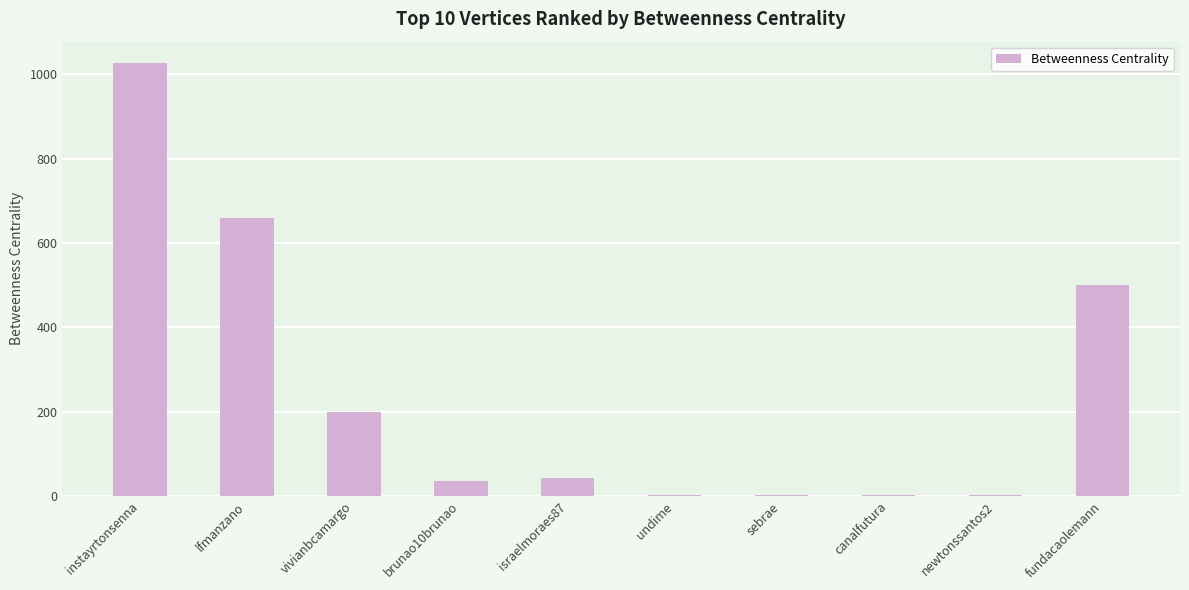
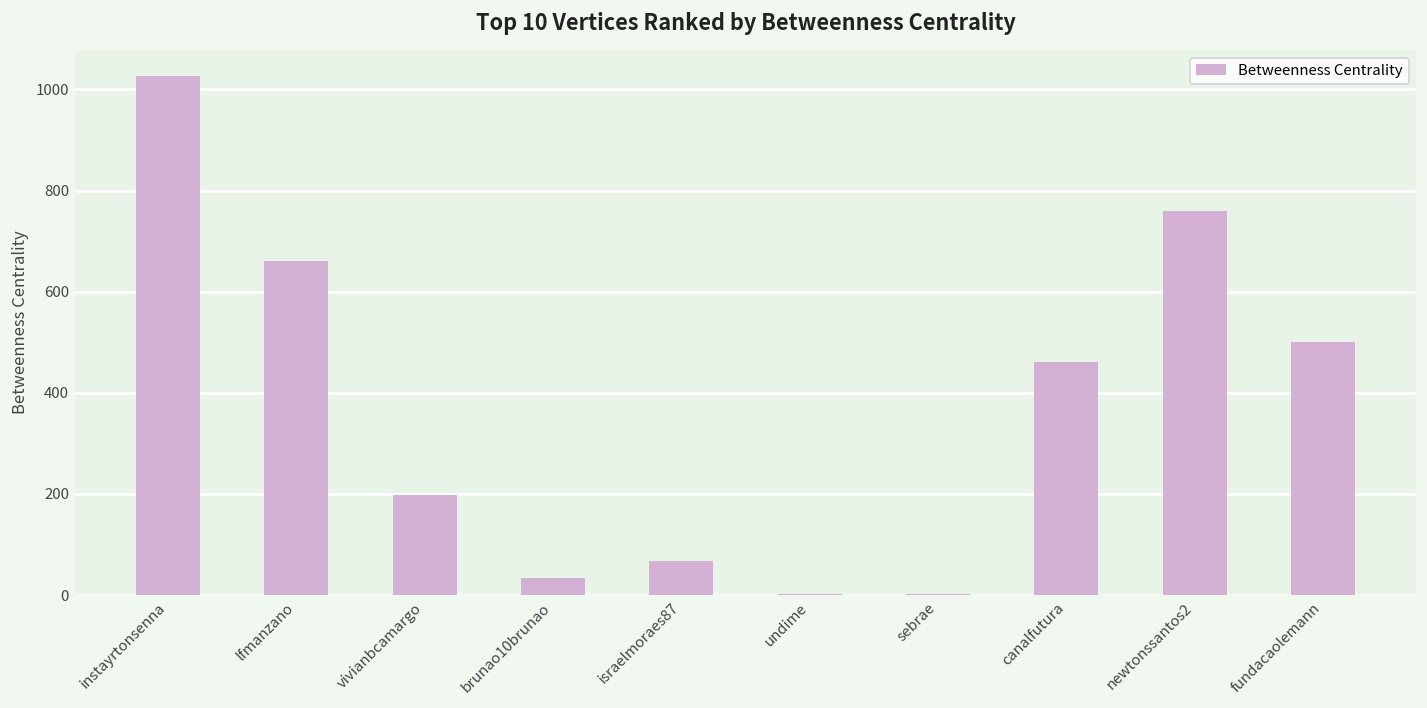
  {
    "instayrtonsenna": 1030,
    "lfmanzano": 660,
    "vivianbcamargo": 200,
    "brunao10brunao": 30,
-   "israelmoraes87": 40,
-   "canalfutura": 0,
-   "newtonssantos2": 0,
+   "israelmoraes87": 70,
+   "canalfutura": 460,
+   "newtonssantos2": 760,
    "fundacaolemann": 500
  }
